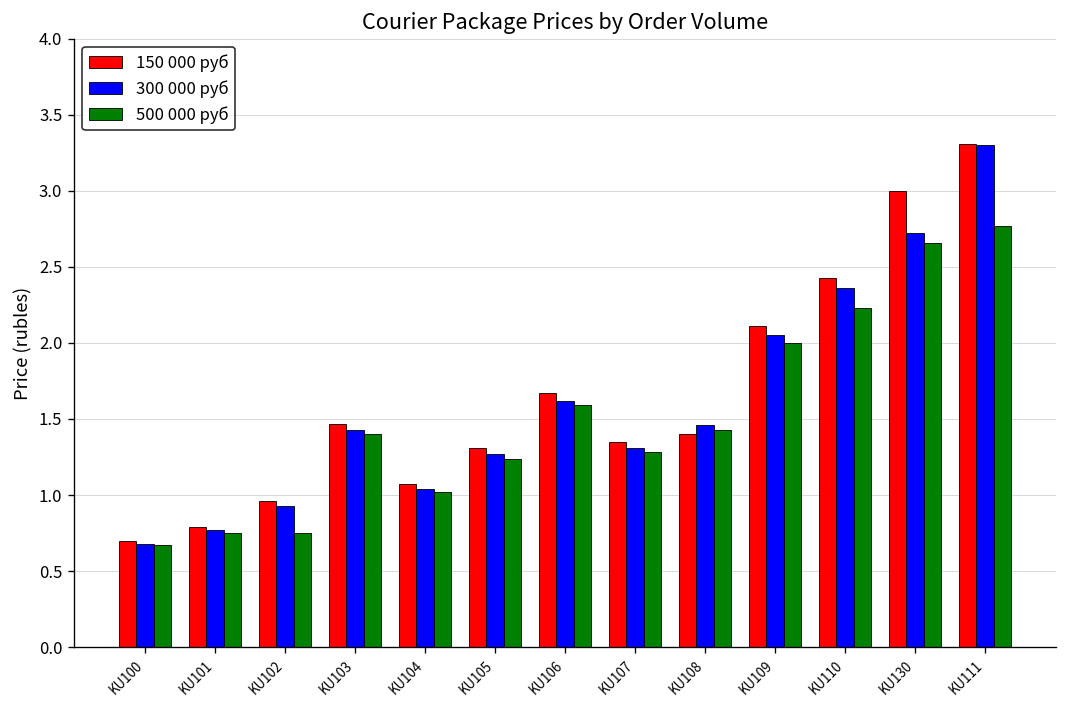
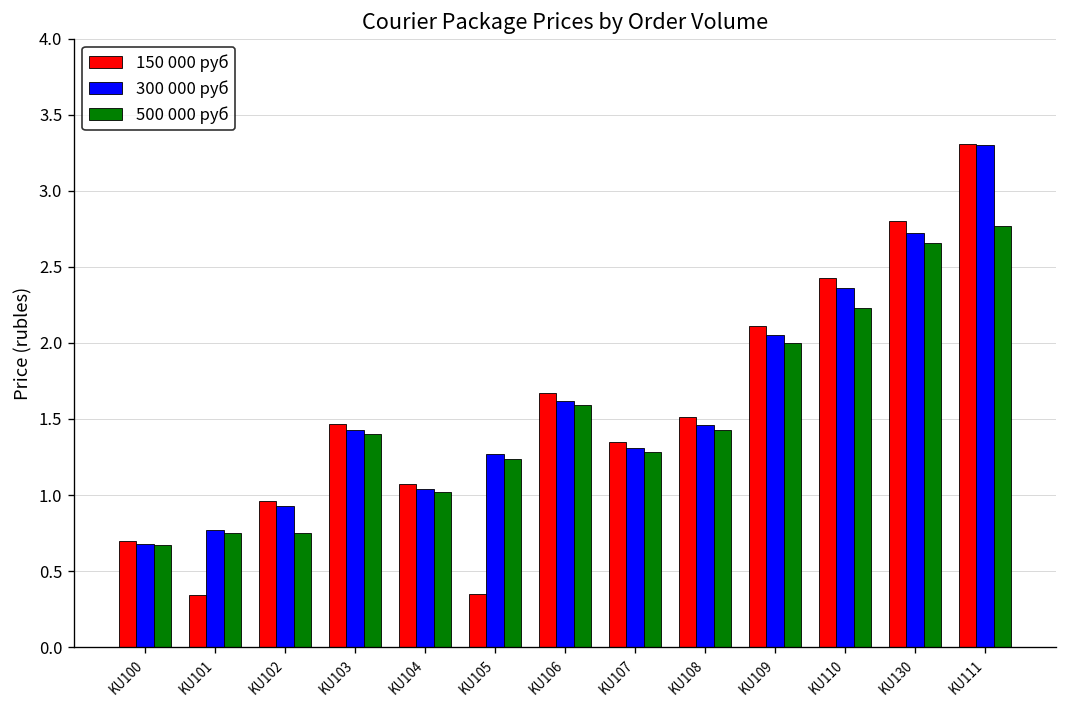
  {
    "150 000 руб": {
      "KU100": 0.70,
-     "KU101": 0.79,
+     "KU101": 0.34,
      "KU102": 0.96,
      "KU103": 1.47,
      "KU104": 1.07,
-     "KU105": 1.31,
+     "KU105": 0.35,
      "KU106": 1.67,
      "KU107": 1.35,
-     "KU108": 1.40,
+     "KU108": 1.51,
      "KU109": 2.11,
      "KU110": 2.43,
-     "KU130": 3.0,
+     "KU130": 2.8,
      "KU111": 3.31
    },
    "300 000 руб": {
      "KU100": 0.68,
      "KU101": 0.77,
      "KU102": 0.93,
      "KU103": 1.43,
      "KU104": 1.04,
      "KU105": 1.27,
      "KU106": 1.62,
      "KU107": 1.31,
      "KU108": 1.46,
      "KU109": 2.05,
      "KU110": 2.36,
      "KU130": 2.72,
      "KU111": 3.30
    },
    "500 000 руб": {
      "KU100": 0.67,
      "KU101": 0.75,
      "KU102": 0.75,
      "KU103": 1.40,
      "KU104": 1.02,
      "KU105": 1.24,
      "KU106": 1.59,
      "KU107": 1.28,
      "KU108": 1.43,
      "KU109": 2.00,
      "KU110": 2.23,
      "KU130": 2.66,
      "KU111": 2.77
    }
  }
